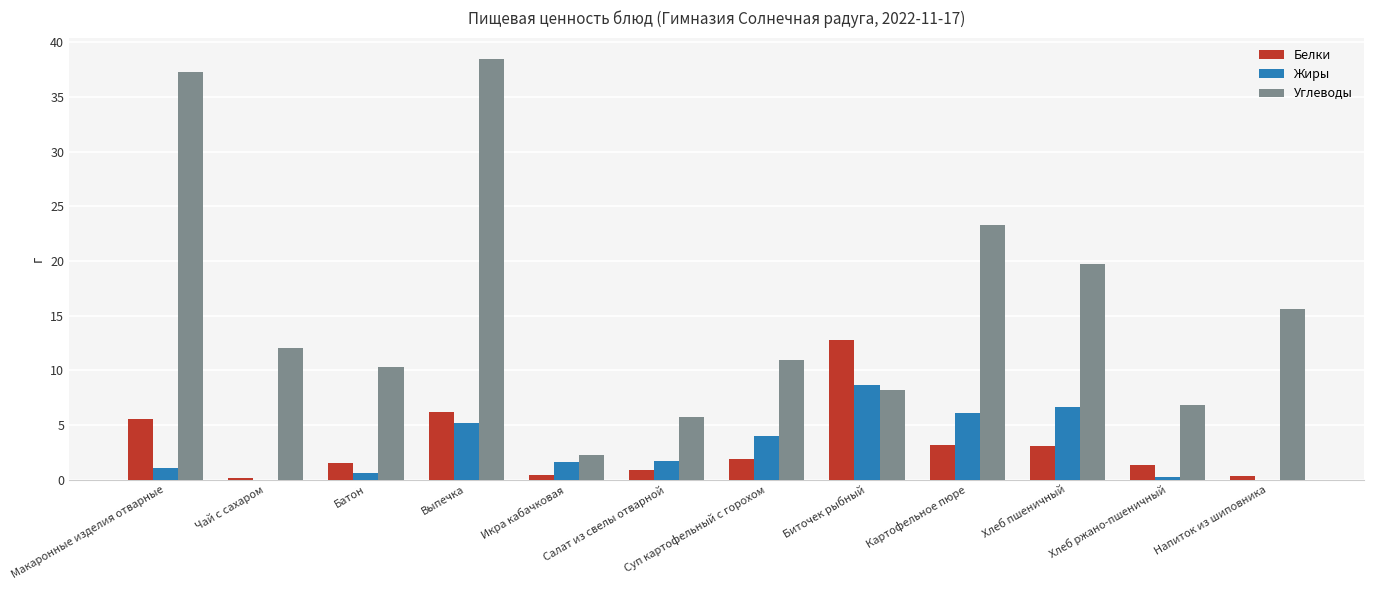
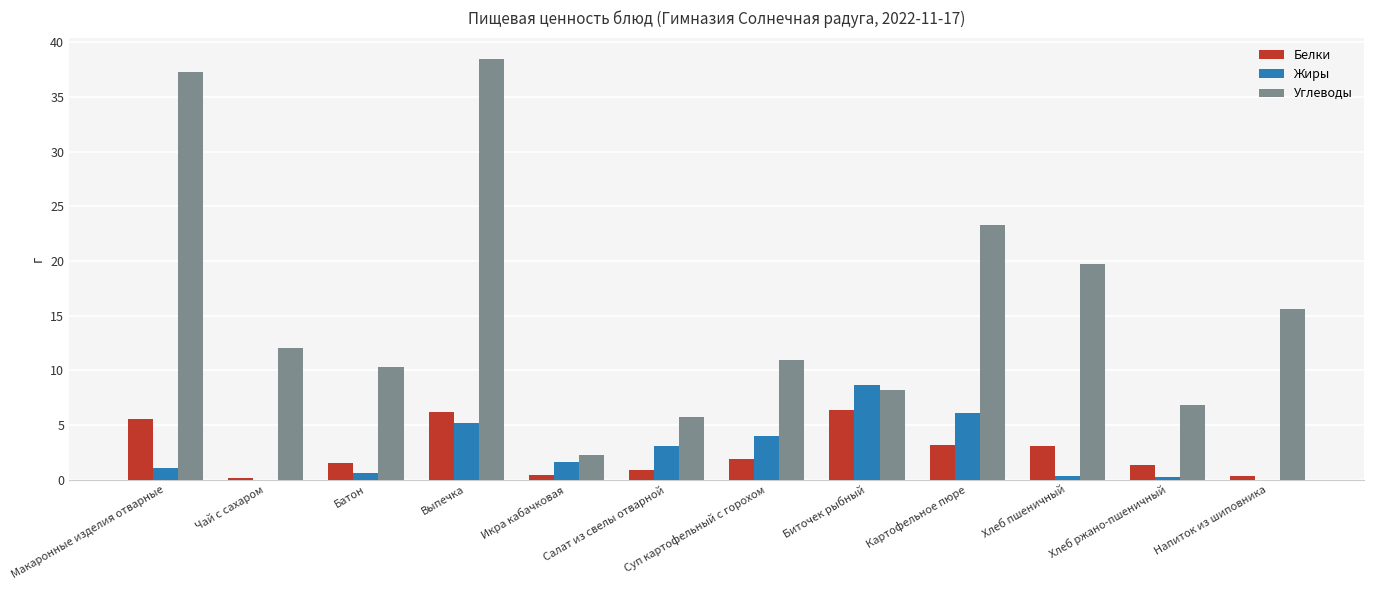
  {
    "Белки": {
      "Макаронные изделия отварные": 5.5,
      "Батон": 1.5,
      "Выпечка": 6.2,
      "Икра кабачковая": 0.4,
      "Салат из свелы отварной": 0.9,
      "Суп картофельный с горохом": 1.9,
-     "Биточек рыбный": 12.8,
+     "Биточек рыбный": 6.3,
      "Картофельное пюре": 3.2,
      "Хлеб пшеничный": 3.0,
      "Хлеб ржано-пшеничный": 1.3,
      "Напиток из шиповника": 0.3
    },
    "Жиры": {
      "Макаронные изделия отварные": 1.1,
      "Чай с сахаром": 0.0,
      "Батон": 0.6,
      "Выпечка": 5.2,
      "Икра кабачковая": 1.6,
-     "Салат из свелы отварной": 1.7,
+     "Салат из свелы отварной": 3.1,
      "Суп картофельный с горохом": 4.0,
      "Биточек рыбный": 8.6,
      "Картофельное пюре": 6.1,
-     "Хлеб пшеничный": 6.6,
+     "Хлеб пшеничный": 0.3,
      "Хлеб ржано-пшеничный": 0.2,
      "Напиток из шиповника": 0.0
    },
    "Углеводы": {
      "Макаронные изделия отварные": 37.3,
      "Чай с сахаром": 12.0,
      "Батон": 10.3,
      "Выпечка": 38.5,
      "Икра кабачковая": 2.2,
      "Салат из свелы отварной": 5.7,
      "Суп картофельный с горохом": 10.9,
      "Биточек рыбный": 8.2,
      "Картофельное пюре": 23.3,
      "Хлеб пшеничный": 19.7,
      "Хлеб ржано-пшеничный": 6.8,
      "Напиток из шиповника": 15.6
    }
  }
